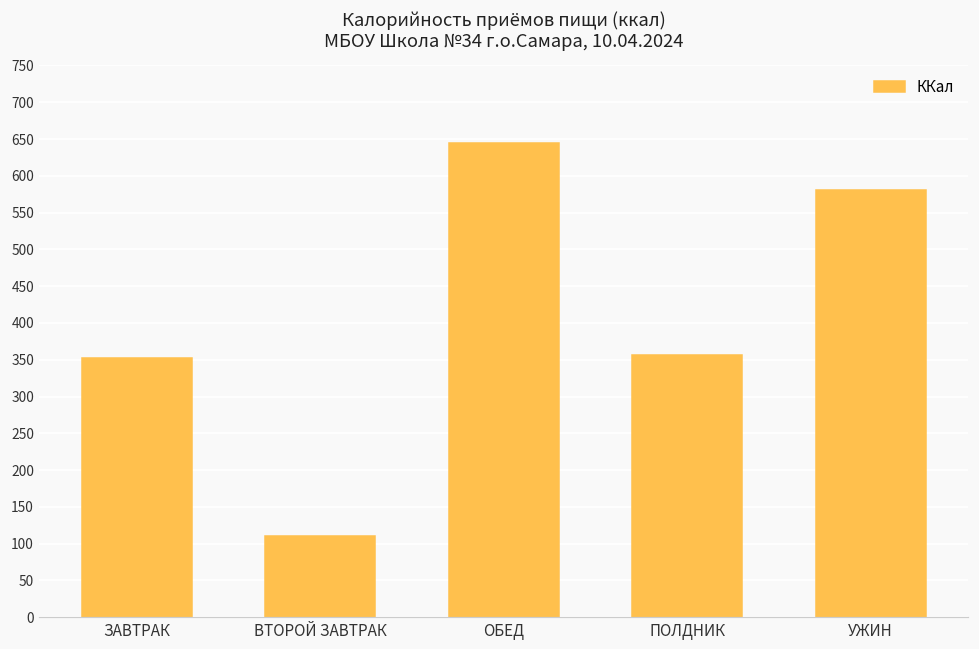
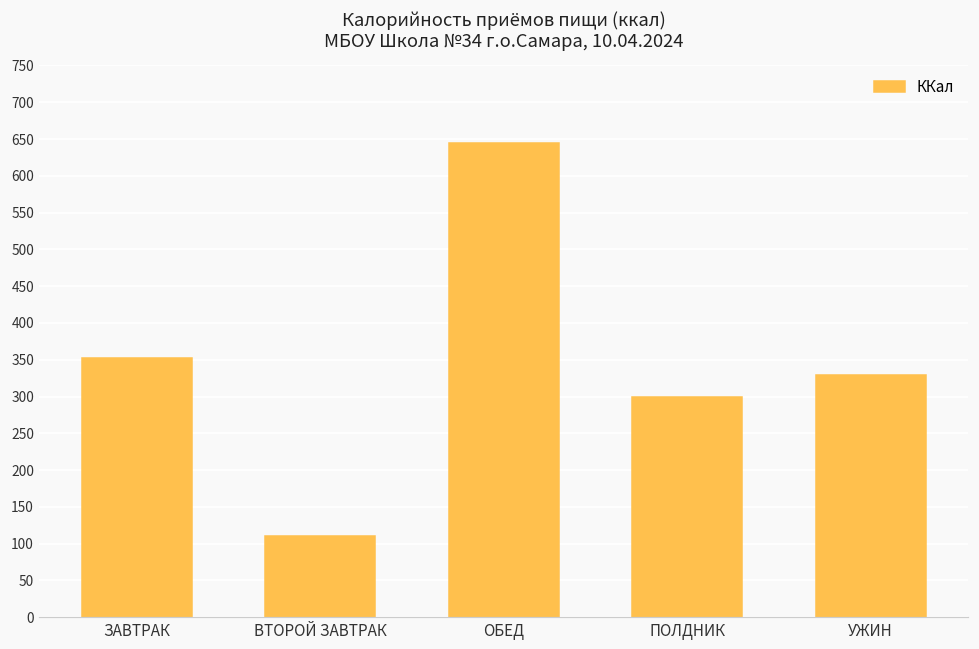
  {
    "ЗАВТРАК": 350,
    "ВТОРОЙ ЗАВТРАК": 110,
    "ОБЕД": 640,
-   "ПОЛДНИК": 360,
-   "УЖИН": 580
+   "ПОЛДНИК": 300,
+   "УЖИН": 330
  }
